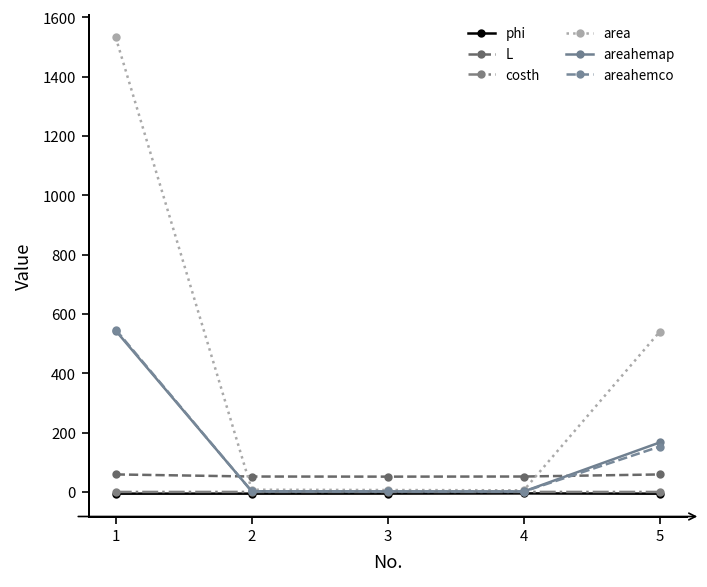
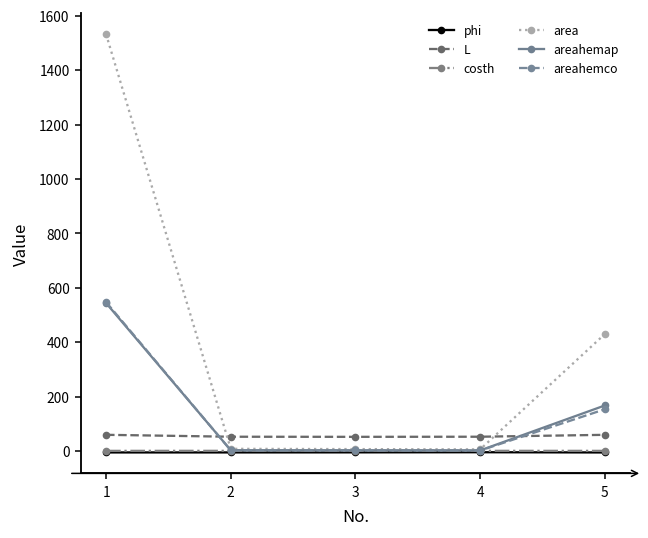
  {
    "area": {
      "1": 1530,
-     "5": 540
+     "5": 430
    }
  }
